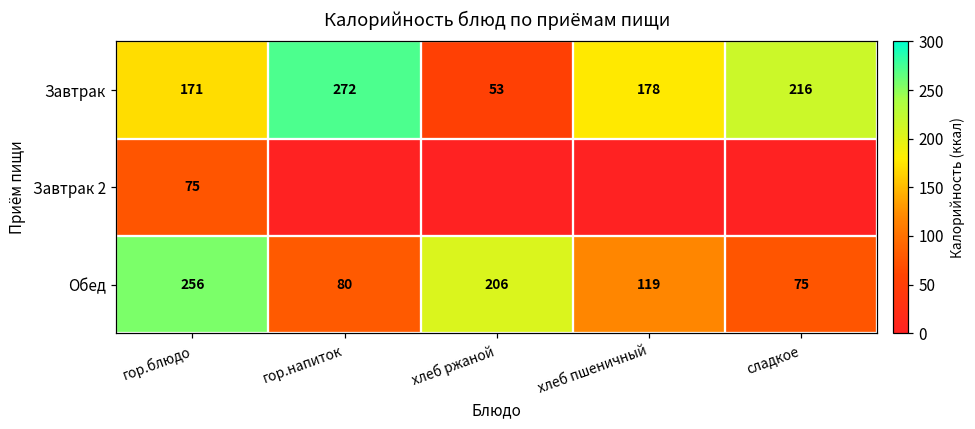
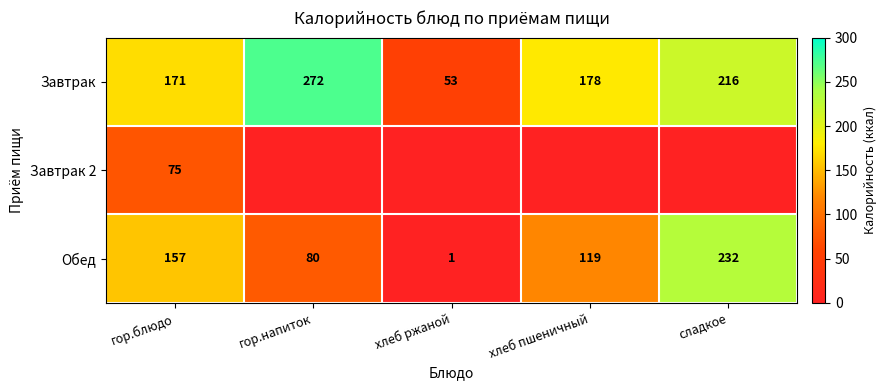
  {
    "Завтрак": {
      "гор.блюдо": 171,
      "гор.напиток": 272,
      "хлеб ржаной": 53,
      "хлеб пшеничный": 178,
      "сладкое": 216
    },
    "Завтрак 2": {
      "гор.блюдо": 75
    },
    "Обед": {
-     "гор.блюдо": 256,
+     "гор.блюдо": 157,
      "гор.напиток": 80,
-     "хлеб ржаной": 206,
+     "хлеб ржаной": 1,
      "хлеб пшеничный": 119,
-     "сладкое": 75
+     "сладкое": 232
    }
  }
